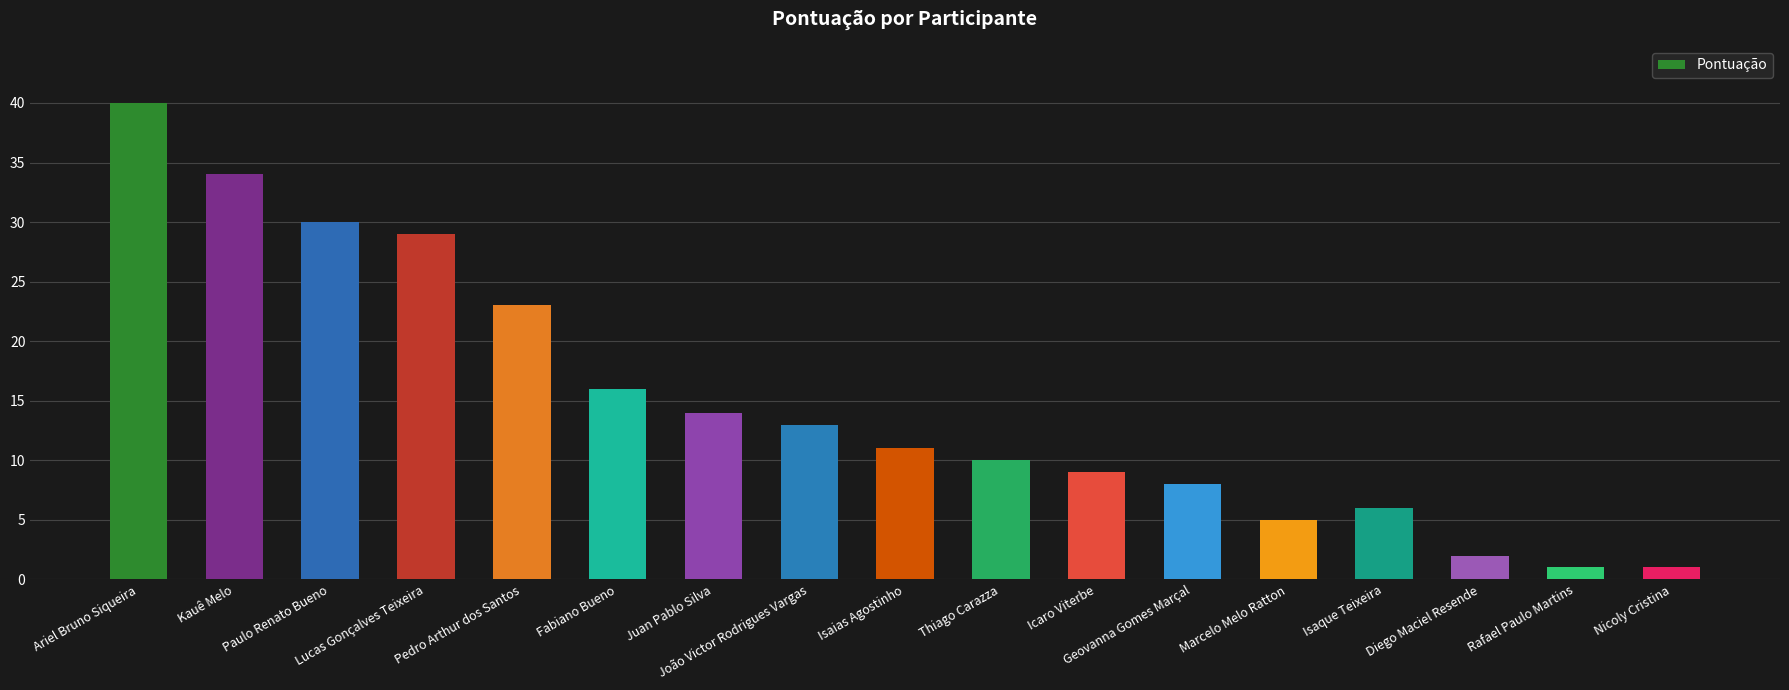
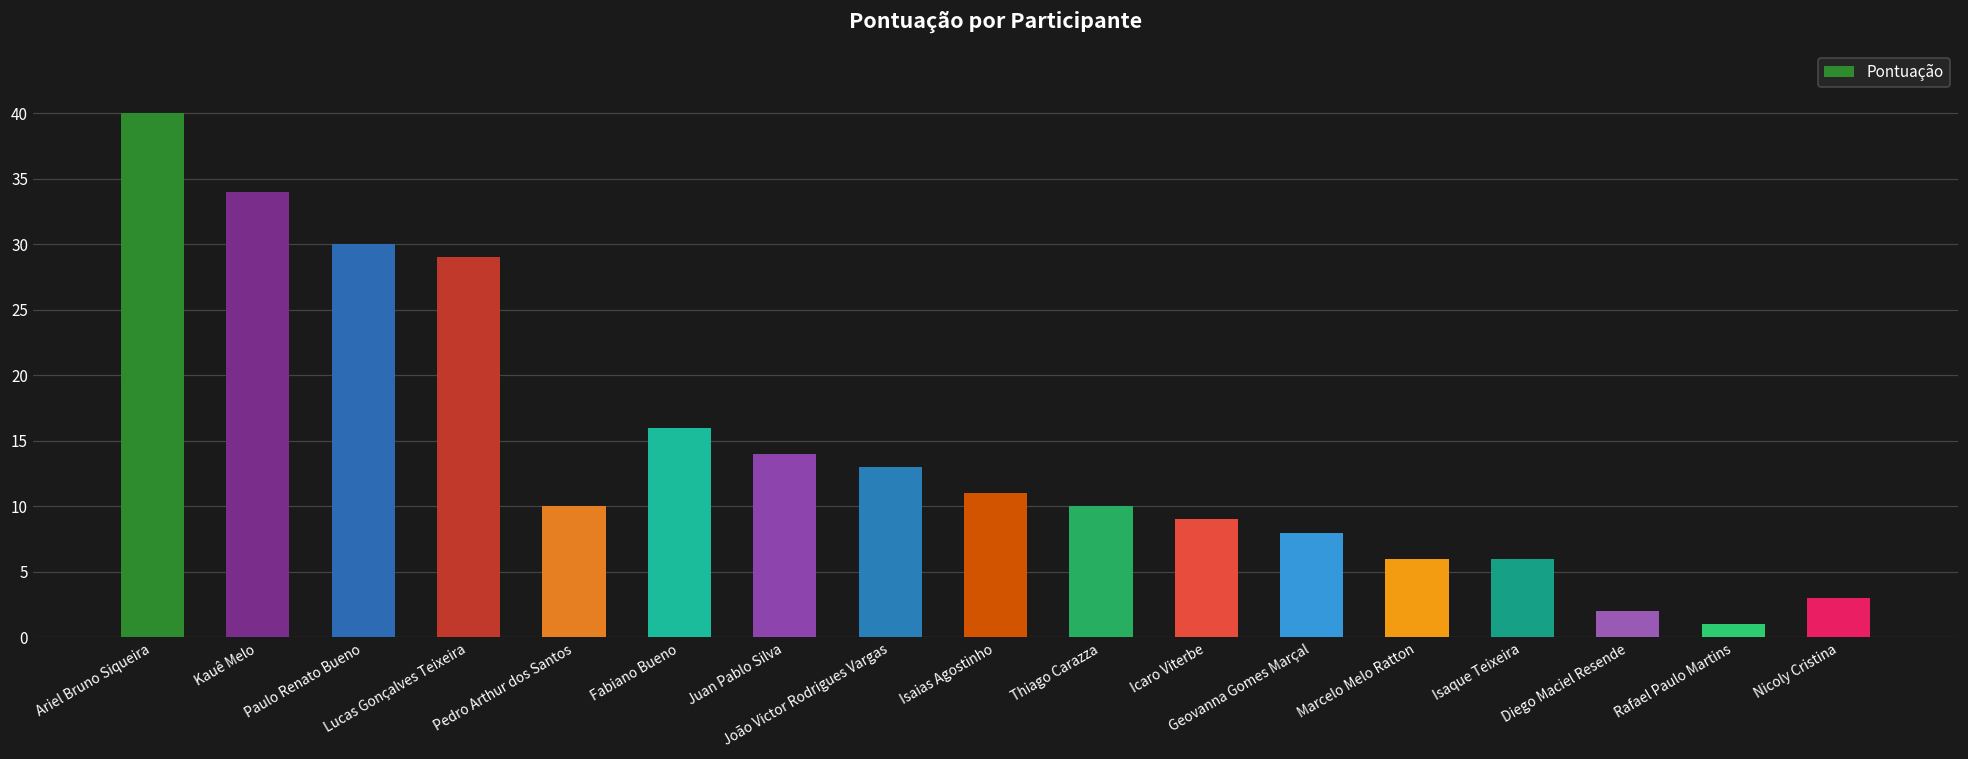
  {
    "Ariel Bruno Siqueira": 40,
    "Kauê Melo": 34,
    "Paulo Renato Bueno": 30,
    "Lucas Gonçalves Teixeira": 29,
-   "Pedro Arthur dos Santos": 23,
+   "Pedro Arthur dos Santos": 10,
    "Fabiano Bueno": 16,
    "Juan Pablo Silva": 14,
    "João Victor Rodrigues Vargas": 13,
    "Isaias Agostinho": 11,
    "Thiago Carazza": 10,
    "Icaro Viterbe": 9,
    "Geovanna Gomes Marçal": 8,
-   "Marcelo Melo Ratton": 5,
+   "Marcelo Melo Ratton": 6,
    "Isaque Teixeira": 6,
    "Diego Maciel Resende": 2,
    "Rafael Paulo Martins": 1,
-   "Nicoly Cristina": 1
+   "Nicoly Cristina": 3
  }
